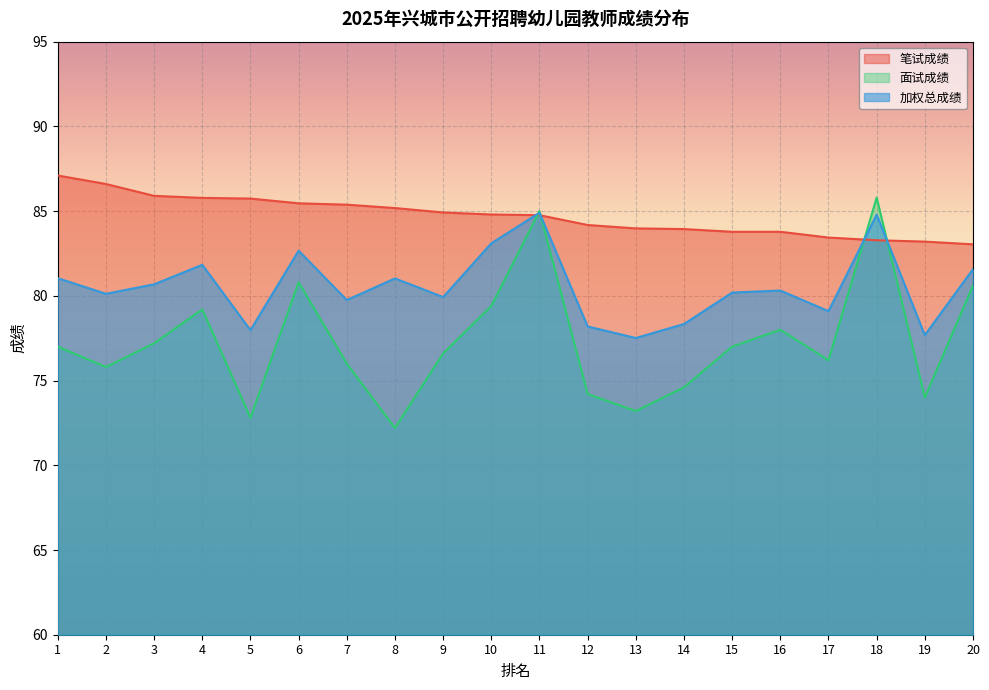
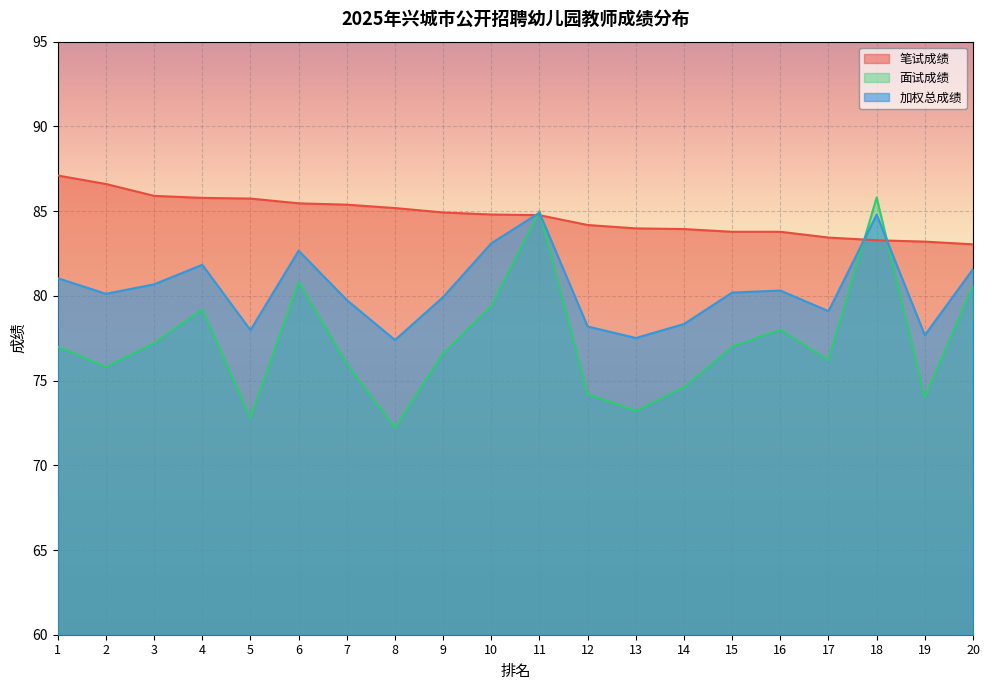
  {
    "笔试成绩": {
      "1": 87.1,
      "2": 86.6,
      "3": 85.9,
      "4": 85.8,
      "5": 85.7,
      "6": 85.5,
      "7": 85.4,
      "8": 85.2,
      "9": 84.9,
      "10": 84.8,
      "12": 84.2,
      "13": 84.0,
      "14": 83.9,
      "15": 83.8,
      "16": 83.8,
      "17": 83.4,
      "18": 83.3,
      "19": 83.2,
      "20": 83.0
    },
    "面试成绩": {
      "1": 77.0,
      "2": 75.8,
      "3": 77.2,
      "4": 79.2,
      "5": 72.8,
      "6": 80.8,
      "7": 76.0,
      "8": 72.2,
      "9": 76.6,
      "10": 79.4,
      "12": 74.2,
      "13": 73.2,
      "14": 74.6,
      "15": 77.0,
      "16": 78.0,
      "17": 76.2,
      "18": 85.8,
      "19": 74.0,
      "20": 80.6
    },
    "加权总成绩": {
      "1": 81.0,
      "2": 80.1,
      "3": 80.7,
      "4": 81.8,
      "5": 78.0,
      "6": 82.7,
      "7": 79.8,
-     "8": 81.0,
+     "8": 77.4,
      "9": 79.9,
      "10": 83.1,
      "12": 78.2,
      "13": 77.5,
      "14": 78.3,
      "15": 80.2,
      "16": 80.3,
      "17": 79.1,
      "18": 84.8,
      "19": 77.7,
      "20": 81.6
    }
  }
